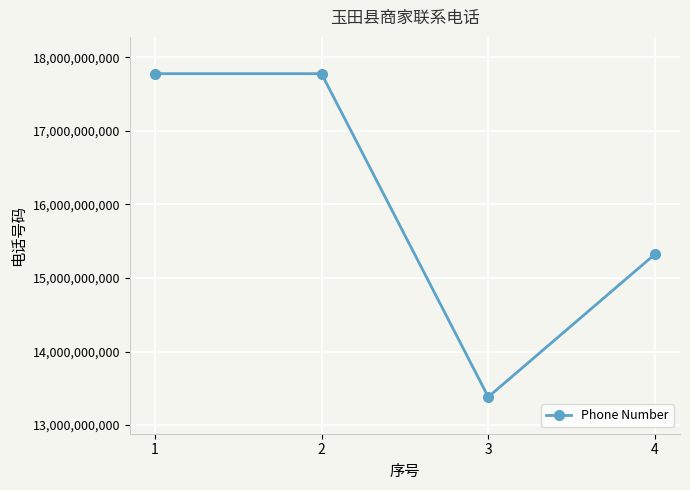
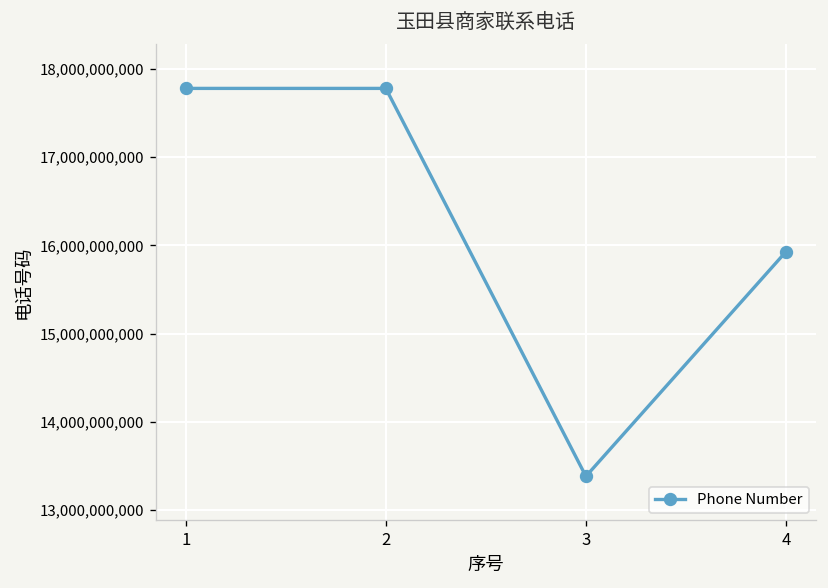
  {
    "1": "17,800,000,000",
    "2": "17,800,000,000",
    "3": "13,400,000,000",
-   "4": "15,300,000,000"
+   "4": "15,900,000,000"
  }
